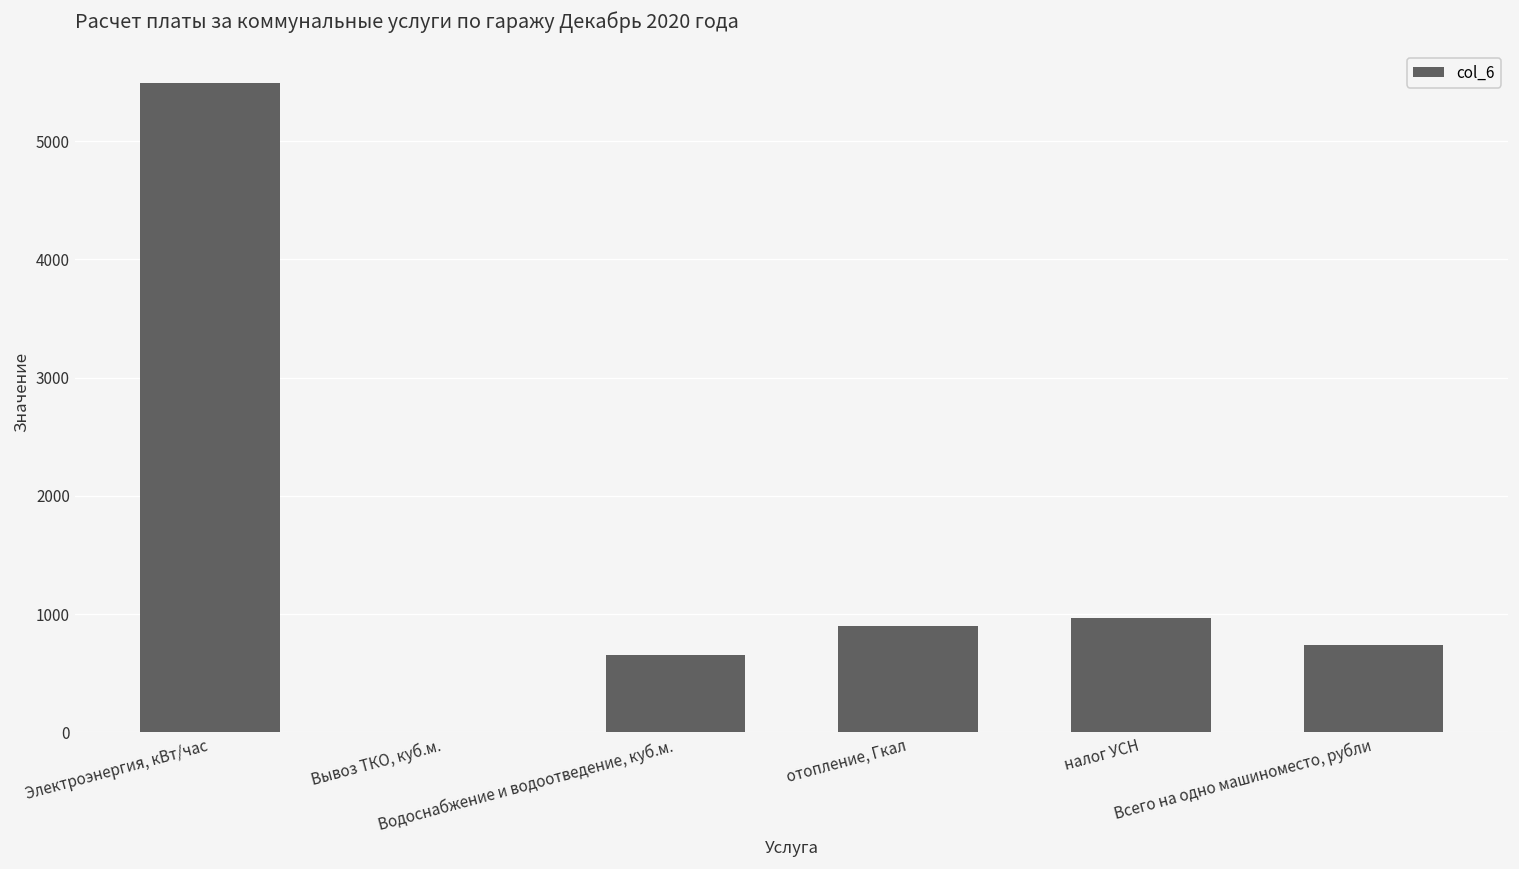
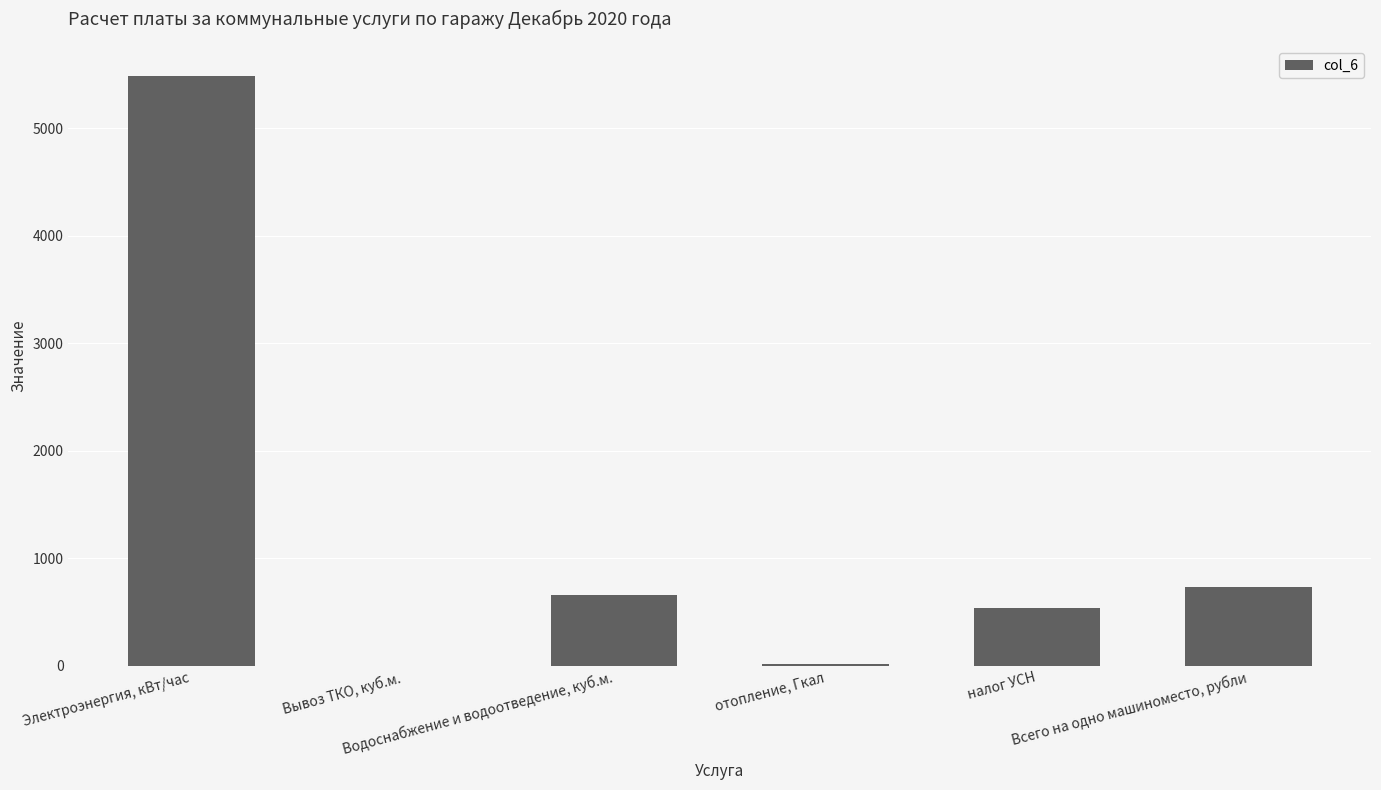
  {
    "Электроэнергия, кВт/час": 5490,
    "Водоснабжение и водоотведение, куб.м.": 650,
-   "отопление, Гкал": 900,
-   "налог УСН": 970,
+   "отопление, Гкал": 20,
+   "налог УСН": 530,
    "Всего на одно машиноместо, рубли": 730
  }
